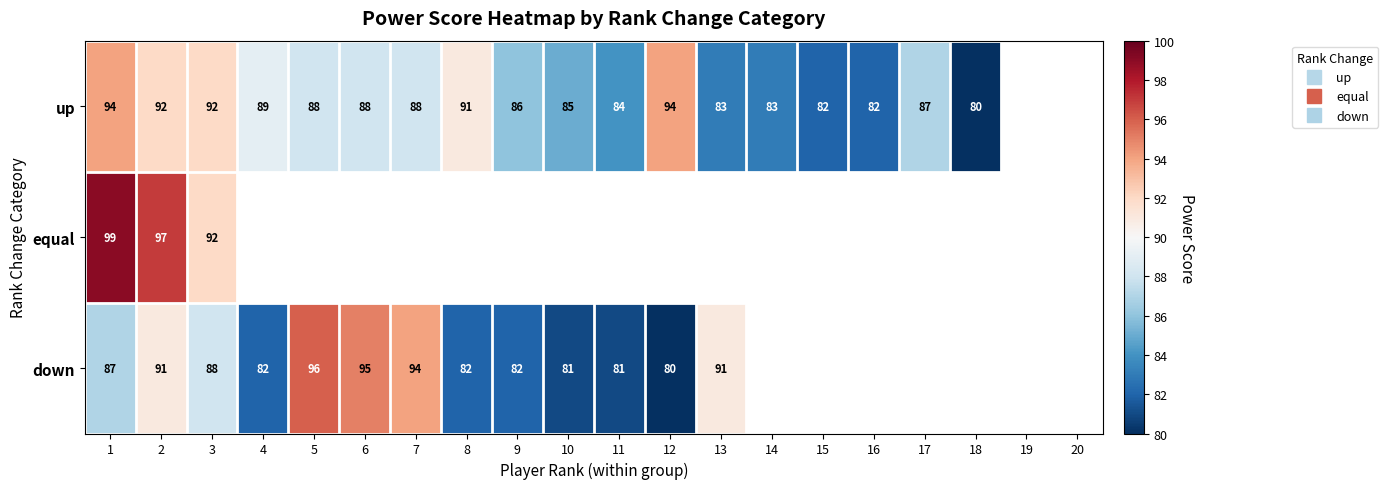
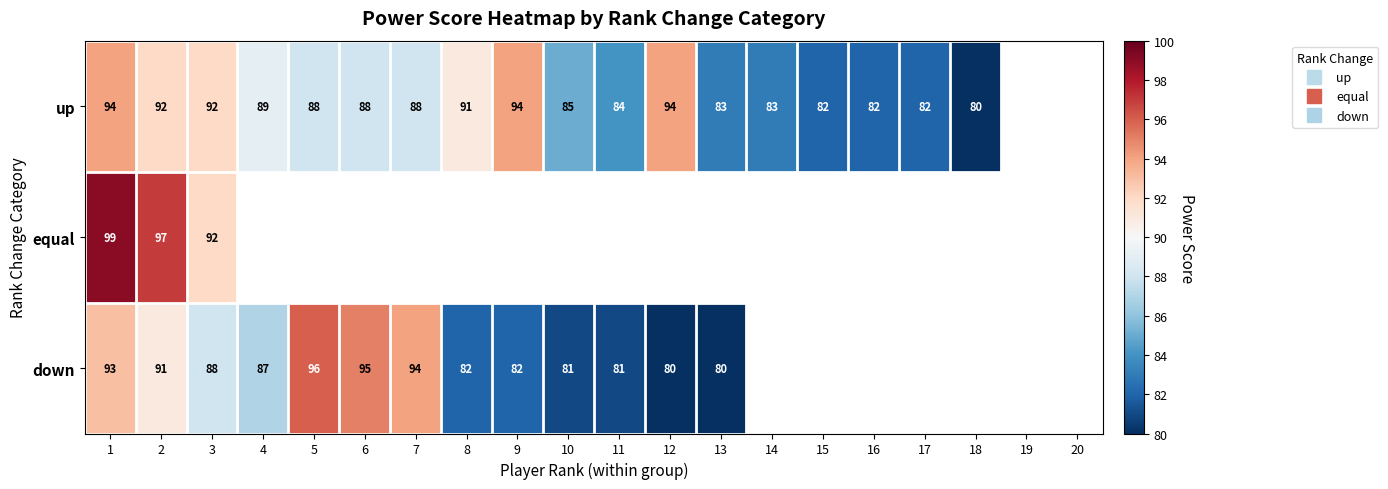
  {
    "up": {
      "1": 94,
      "2": 92,
      "3": 92,
      "4": 89,
      "5": 88,
      "6": 88,
      "7": 88,
      "8": 91,
-     "9": 86,
+     "9": 94,
      "10": 85,
      "11": 84,
      "12": 94,
      "13": 83,
      "14": 83,
      "15": 82,
      "16": 82,
-     "17": 87,
+     "17": 82,
      "18": 80
    },
    "equal": {
      "1": 99,
      "2": 97,
      "3": 92
    },
    "down": {
-     "1": 87,
+     "1": 93,
      "2": 91,
      "3": 88,
-     "4": 82,
+     "4": 87,
      "5": 96,
      "6": 95,
      "7": 94,
      "8": 82,
      "9": 82,
      "10": 81,
      "11": 81,
      "12": 80,
-     "13": 91
+     "13": 80
    }
  }
